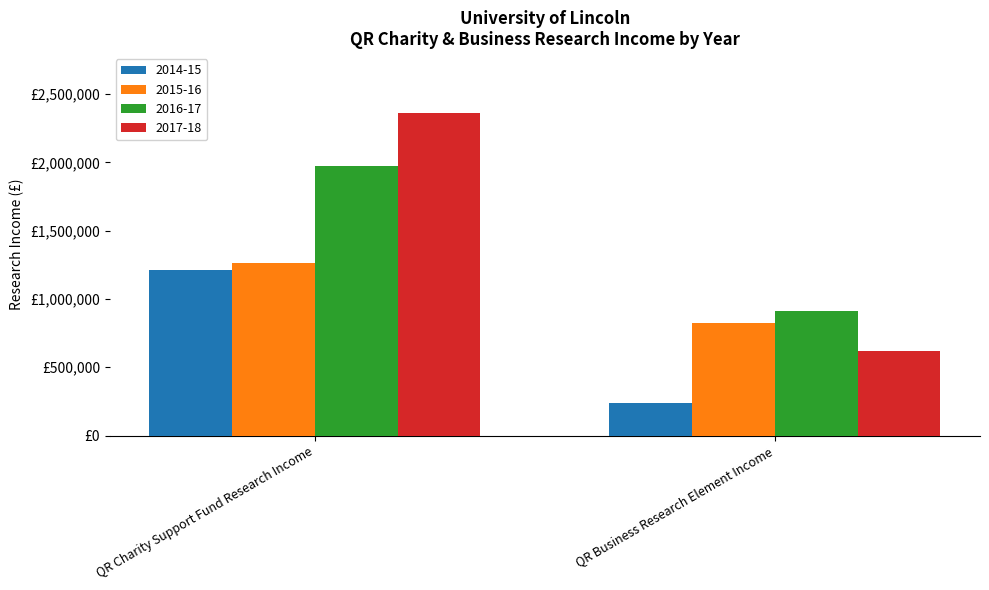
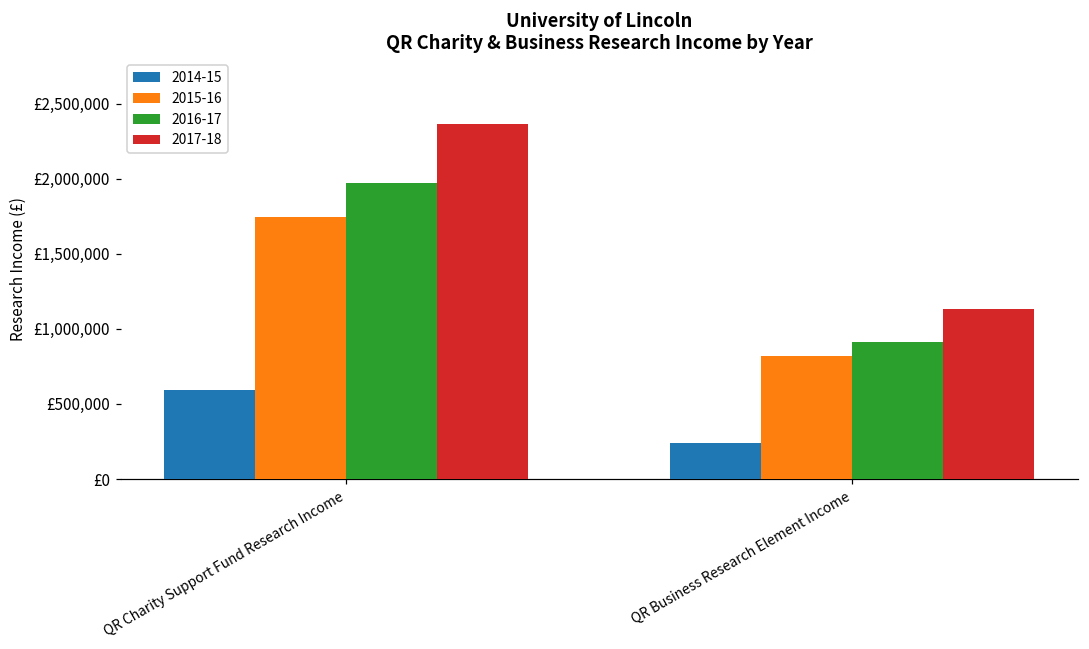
  {
    "2014-15": {
-     "QR Charity Support Fund Research Income": "£1,220,000",
+     "QR Charity Support Fund Research Income": "£590,000",
      "QR Business Research Element Income": "£240,000"
    },
    "2015-16": {
-     "QR Charity Support Fund Research Income": "£1,260,000",
+     "QR Charity Support Fund Research Income": "£1,750,000",
      "QR Business Research Element Income": "£820,000"
    },
    "2016-17": {
      "QR Charity Support Fund Research Income": "£1,970,000",
      "QR Business Research Element Income": "£910,000"
    },
    "2017-18": {
      "QR Charity Support Fund Research Income": "£2,370,000",
-     "QR Business Research Element Income": "£620,000"
+     "QR Business Research Element Income": "£1,140,000"
    }
  }
